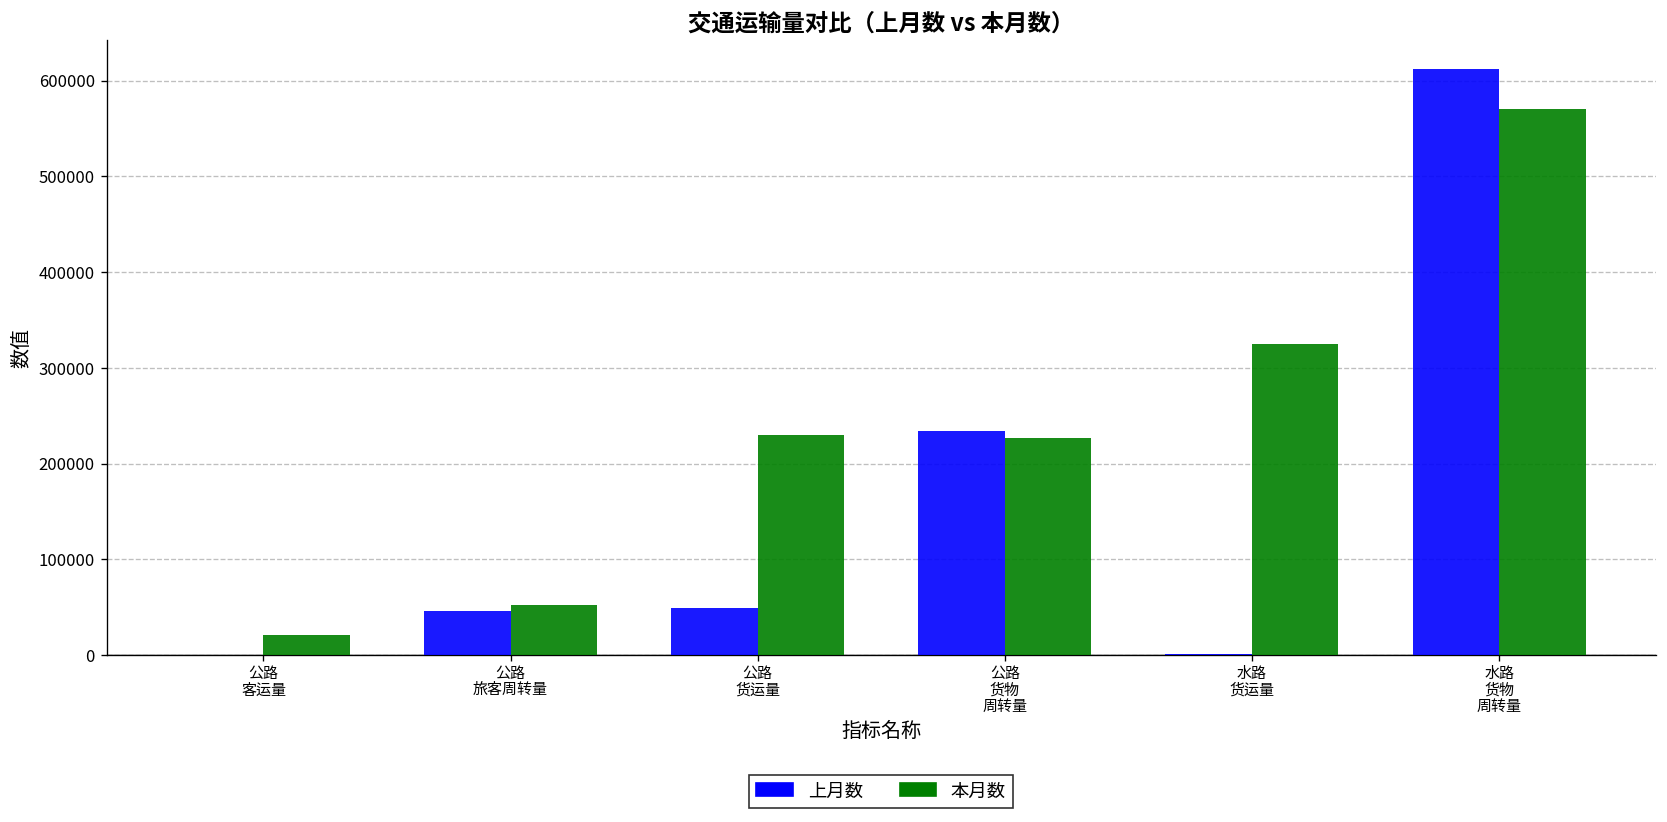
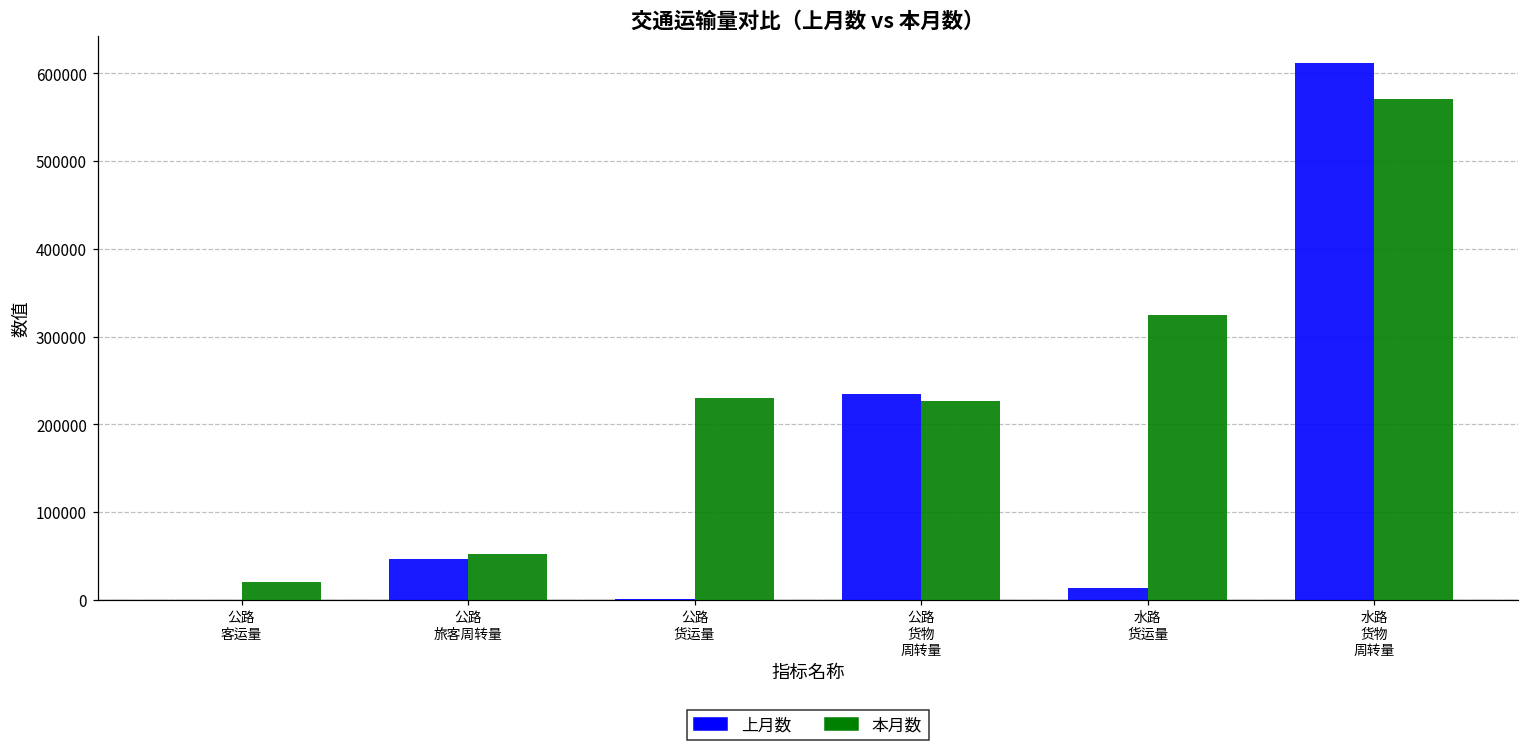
  {
    "上月数": {
      "公路 旅客周转量": 50000,
-     "公路 货运量": 50000,
+     "公路 货运量": 0,
      "公路 货物 周转量": 230000,
-     "水路 货运量": 0,
+     "水路 货运量": 10000,
      "水路 货物 周转量": 610000
    },
    "本月数": {
      "公路 客运量": 20000,
      "公路 旅客周转量": 50000,
      "公路 货运量": 230000,
      "公路 货物 周转量": 230000,
      "水路 货运量": 320000,
      "水路 货物 周转量": 570000
    }
  }
